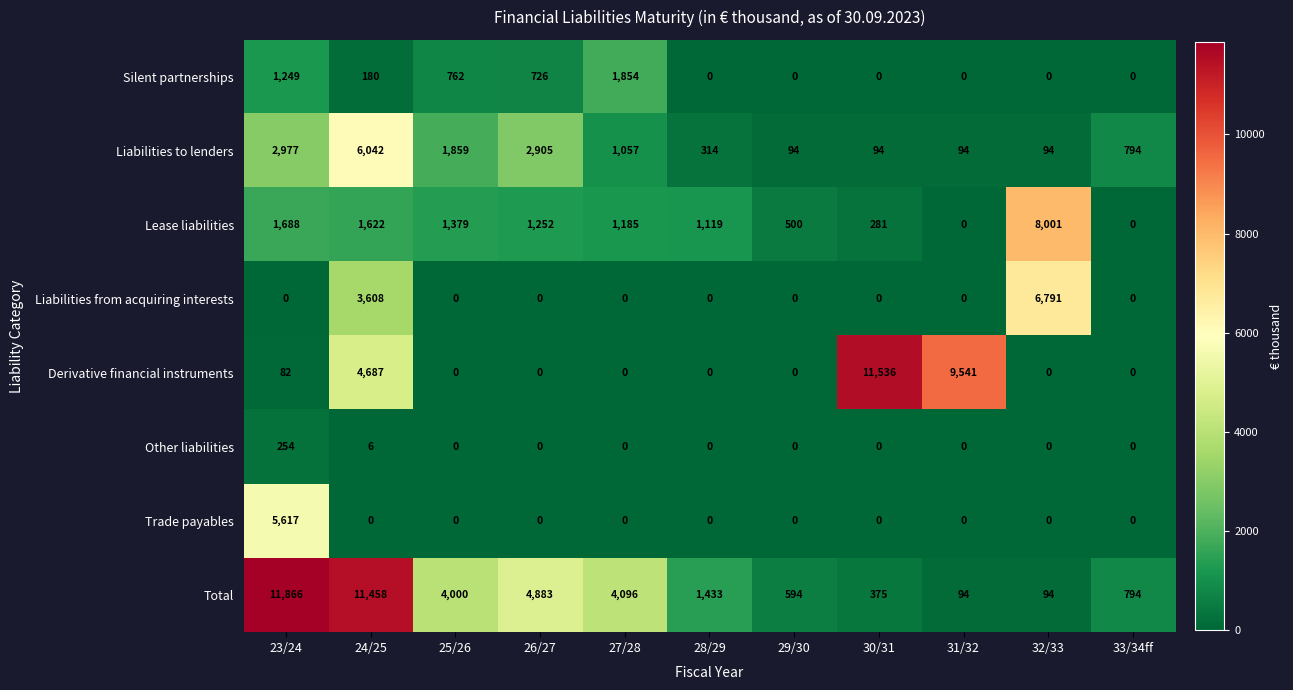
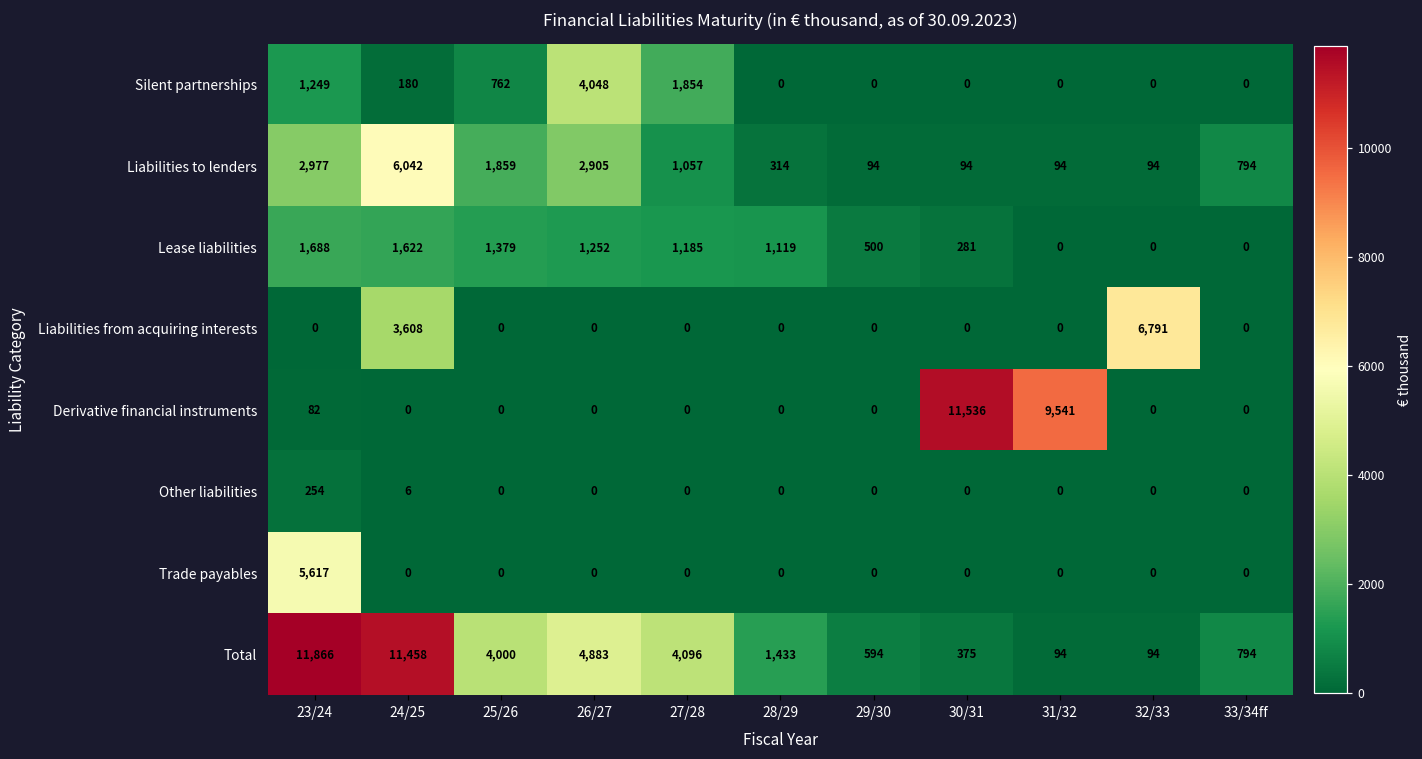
  {
    "Silent partnerships": {
      "23/24": "1,249",
      "24/25": "180",
      "25/26": "762",
-     "26/27": "726",
+     "26/27": "4,048",
      "27/28": "1,854",
      "28/29": "0",
      "29/30": "0",
      "30/31": "0",
      "31/32": "0",
      "32/33": "0",
      "33/34ff": "0"
    },
    "Liabilities to lenders": {
      "23/24": "2,977",
      "24/25": "6,042",
      "25/26": "1,859",
      "26/27": "2,905",
      "27/28": "1,057",
      "28/29": "314",
      "29/30": "94",
      "30/31": "94",
      "31/32": "94",
      "32/33": "94",
      "33/34ff": "794"
    },
    "Lease liabilities": {
      "23/24": "1,688",
      "24/25": "1,622",
      "25/26": "1,379",
      "26/27": "1,252",
      "27/28": "1,185",
      "28/29": "1,119",
      "29/30": "500",
      "30/31": "281",
      "31/32": "0",
-     "32/33": "8,001",
+     "32/33": "0",
      "33/34ff": "0"
    },
    "Liabilities from acquiring interests": {
      "23/24": "0",
      "24/25": "3,608",
      "25/26": "0",
      "26/27": "0",
      "27/28": "0",
      "28/29": "0",
      "29/30": "0",
      "30/31": "0",
      "31/32": "0",
      "32/33": "6,791",
      "33/34ff": "0"
    },
    "Derivative financial instruments": {
      "23/24": "82",
-     "24/25": "4,687",
+     "24/25": "0",
      "25/26": "0",
      "26/27": "0",
      "27/28": "0",
      "28/29": "0",
      "29/30": "0",
      "30/31": "11,536",
      "31/32": "9,541",
      "32/33": "0",
      "33/34ff": "0"
    },
    "Other liabilities": {
      "23/24": "254",
      "24/25": "6",
      "25/26": "0",
      "26/27": "0",
      "27/28": "0",
      "28/29": "0",
      "29/30": "0",
      "30/31": "0",
      "31/32": "0",
      "32/33": "0",
      "33/34ff": "0"
    },
    "Trade payables": {
      "23/24": "5,617",
      "24/25": "0",
      "25/26": "0",
      "26/27": "0",
      "27/28": "0",
      "28/29": "0",
      "29/30": "0",
      "30/31": "0",
      "31/32": "0",
      "32/33": "0",
      "33/34ff": "0"
    },
    "Total": {
      "23/24": "11,866",
      "24/25": "11,458",
      "25/26": "4,000",
      "26/27": "4,883",
      "27/28": "4,096",
      "28/29": "1,433",
      "29/30": "594",
      "30/31": "375",
      "31/32": "94",
      "32/33": "94",
      "33/34ff": "794"
    }
  }
